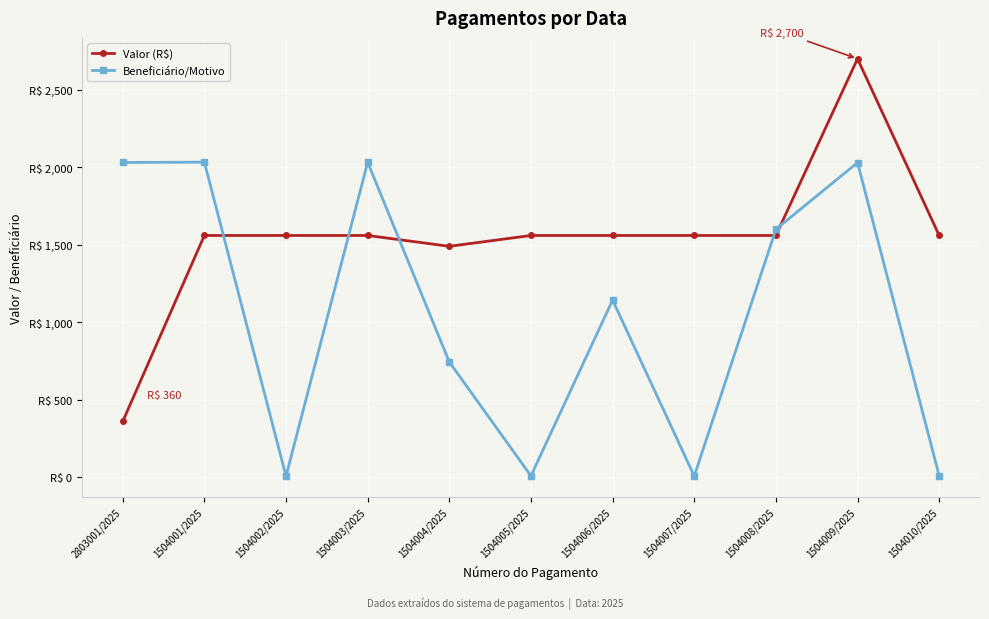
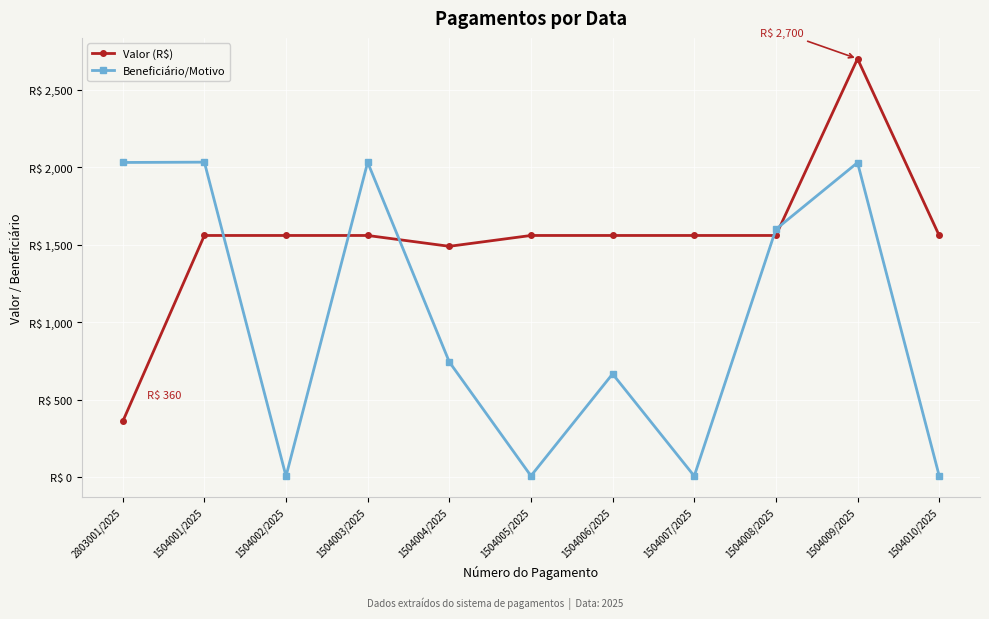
  {
    "Valor (R$)": {
      "1504009/2025": "2,700"
    },
    "Beneficiário/Motivo": {
      "2803001/2025": "R$ 2,030",
      "1504001/2025": "R$ 2,030",
      "1504002/2025": "R$ 10",
      "1504003/2025": "R$ 2,030",
      "1504004/2025": "R$ 740",
      "1504005/2025": "R$ 10",
-     "1504006/2025": "R$ 1,140",
+     "1504006/2025": "R$ 670",
      "1504007/2025": "R$ 10",
      "1504008/2025": "R$ 1,600",
      "1504009/2025": "R$ 2,030",
      "1504010/2025": "R$ 10"
    }
  }
